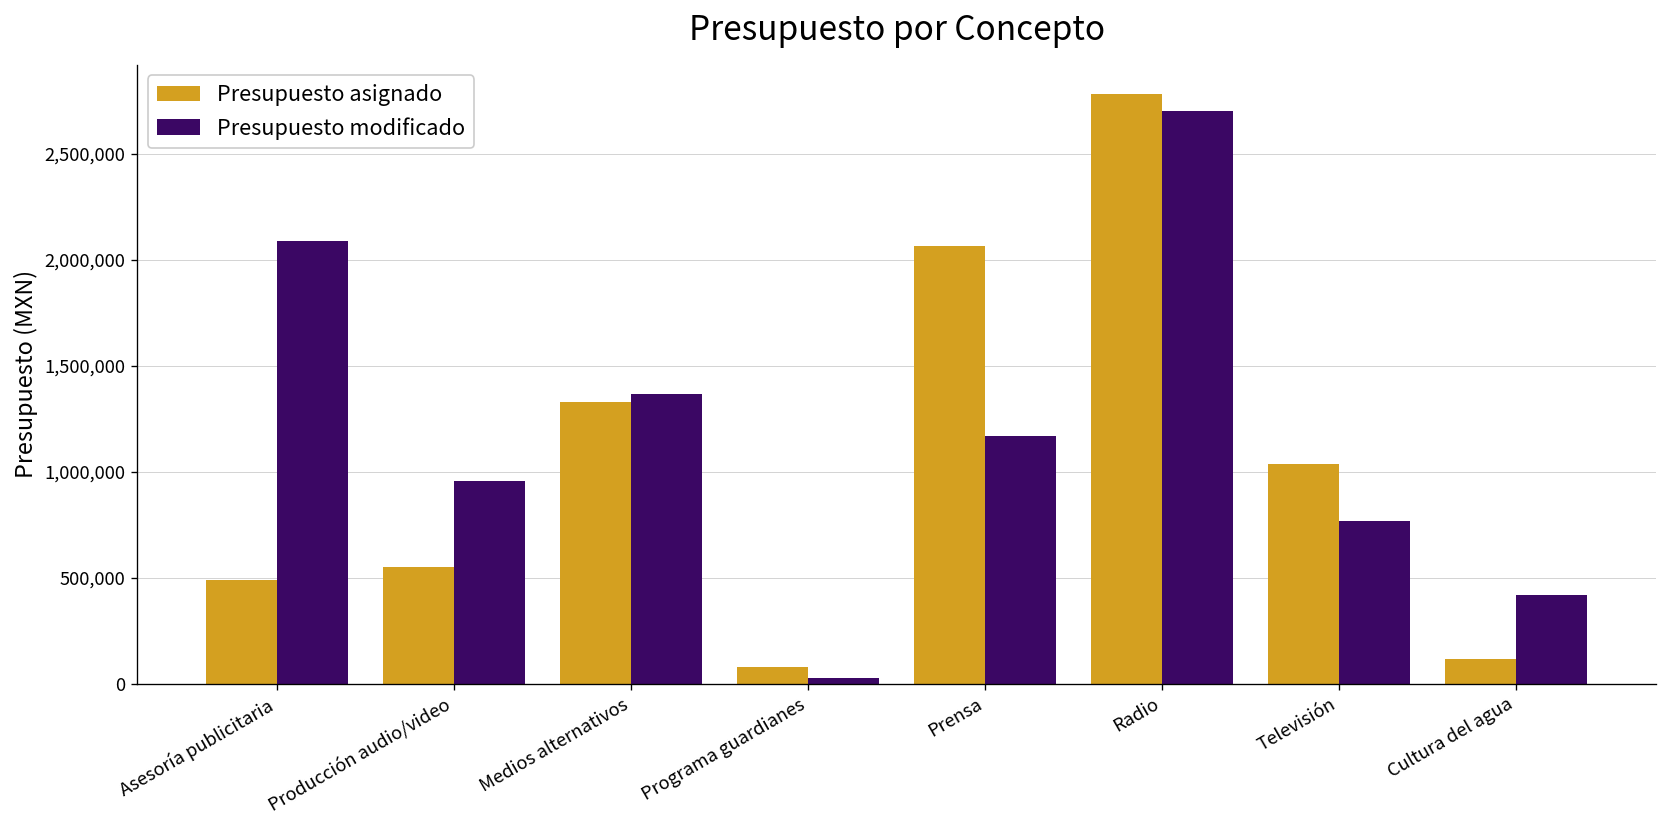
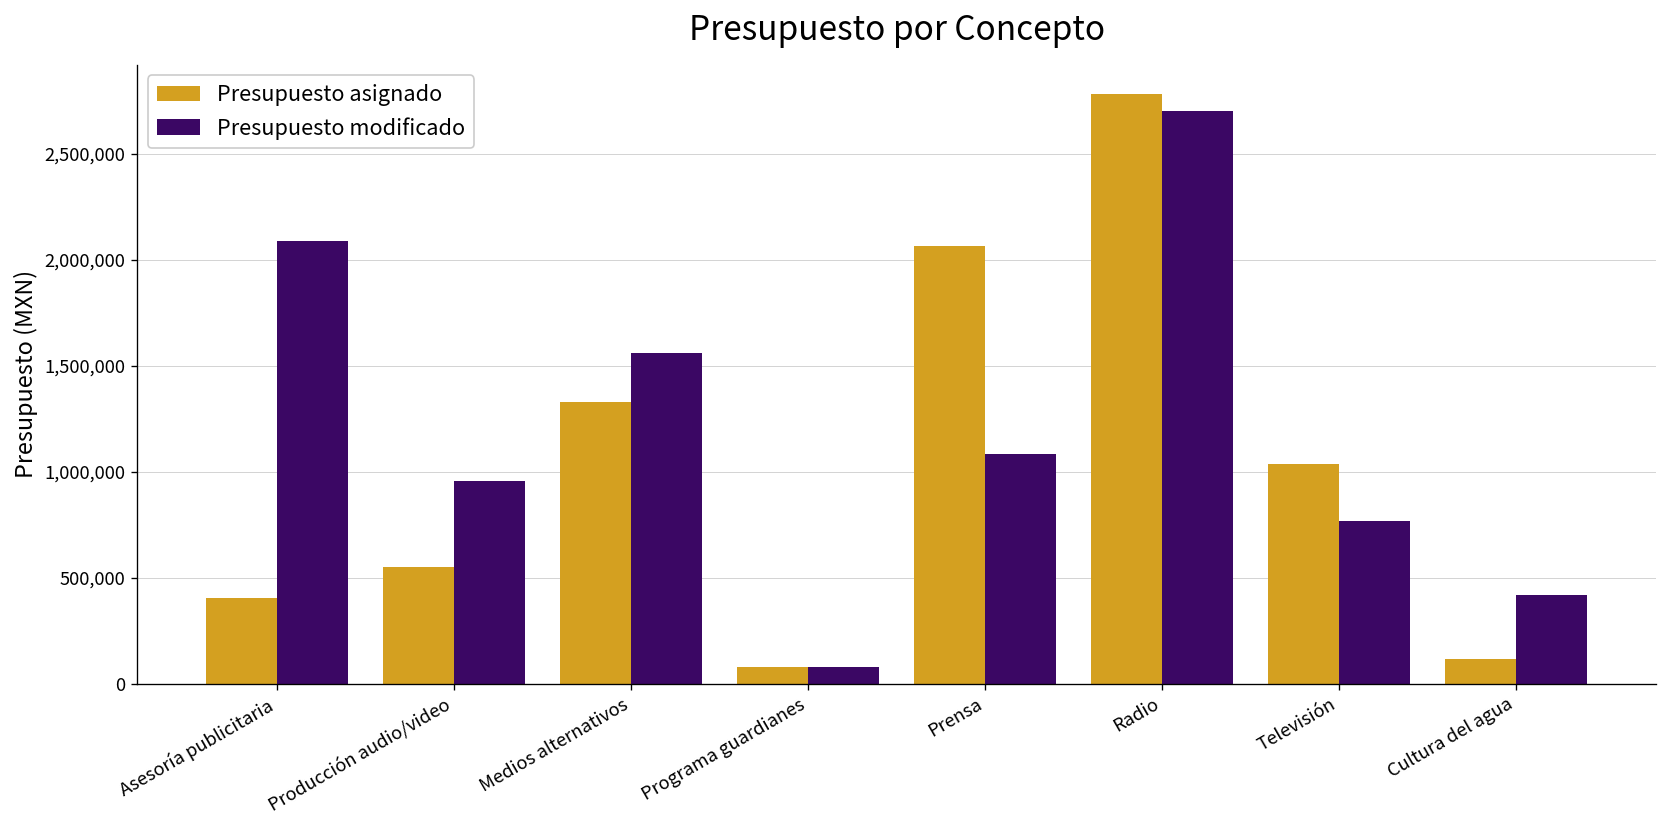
  {
    "Presupuesto asignado": {
-     "Asesoría publicitaria": "490,000",
+     "Asesoría publicitaria": "410,000",
      "Producción audio/video": "550,000",
      "Medios alternativos": "1,330,000",
      "Programa guardianes": "80,000",
      "Prensa": "2,060,000",
      "Radio": "2,780,000",
      "Televisión": "1,040,000",
      "Cultura del agua": "120,000"
    },
    "Presupuesto modificado": {
      "Asesoría publicitaria": "2,090,000",
      "Producción audio/video": "950,000",
-     "Medios alternativos": "1,370,000",
-     "Programa guardianes": "30,000",
-     "Prensa": "1,170,000",
+     "Medios alternativos": "1,560,000",
+     "Programa guardianes": "80,000",
+     "Prensa": "1,090,000",
      "Radio": "2,700,000",
      "Televisión": "770,000",
      "Cultura del agua": "420,000"
    }
  }
